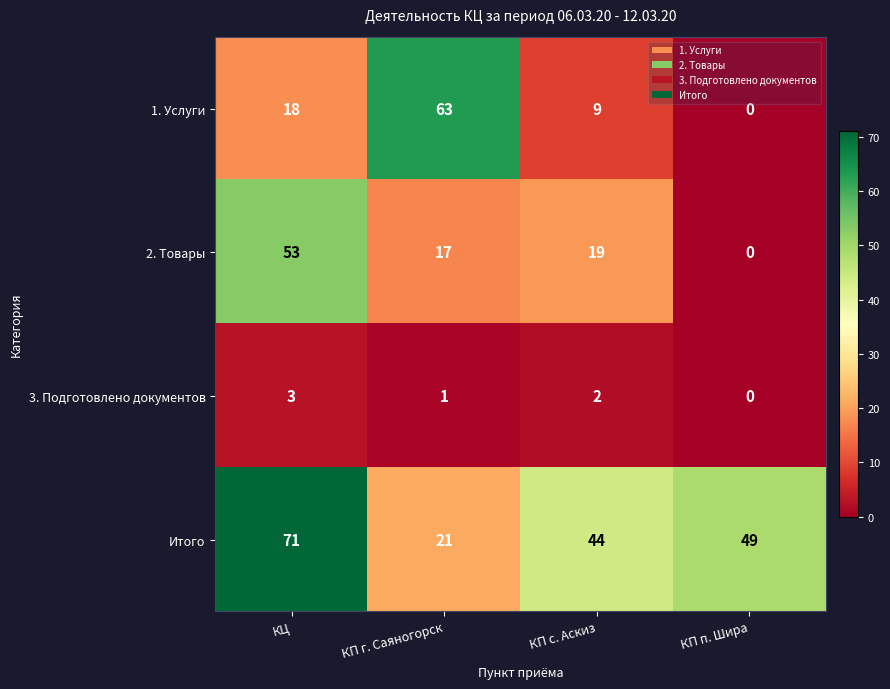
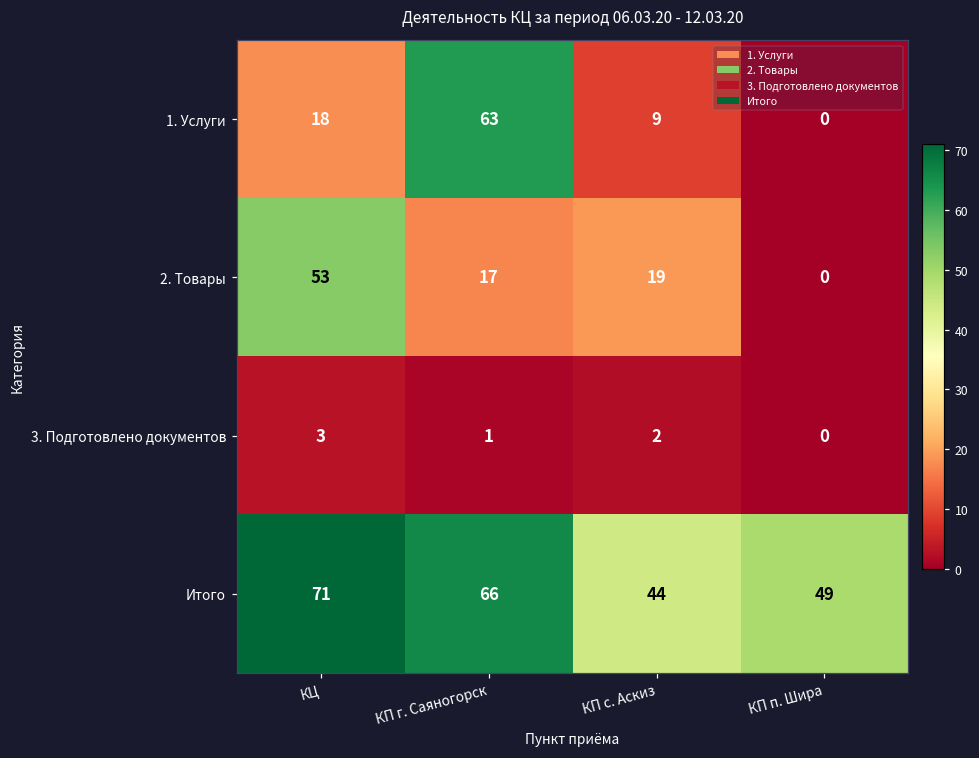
  {
    "1. Услуги": {
      "КЦ": 18,
      "КП г. Саяногорск": 63,
      "КП с. Аскиз": 9
    },
    "2. Товары": {
      "КЦ": 53,
      "КП г. Саяногорск": 17,
      "КП с. Аскиз": 19,
      "КП п. Шира": 0
    },
    "3. Подготовлено документов": {
      "КЦ": 3,
      "КП г. Саяногорск": 1,
      "КП с. Аскиз": 2,
      "КП п. Шира": 0
    },
    "Итого": {
      "КЦ": 71,
-     "КП г. Саяногорск": 21,
+     "КП г. Саяногорск": 66,
      "КП с. Аскиз": 44,
      "КП п. Шира": 49
    }
  }
